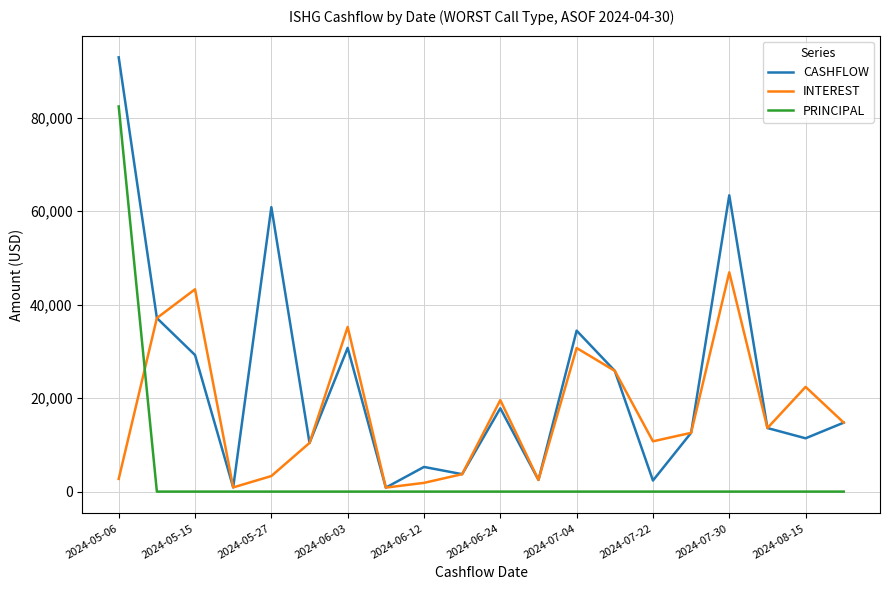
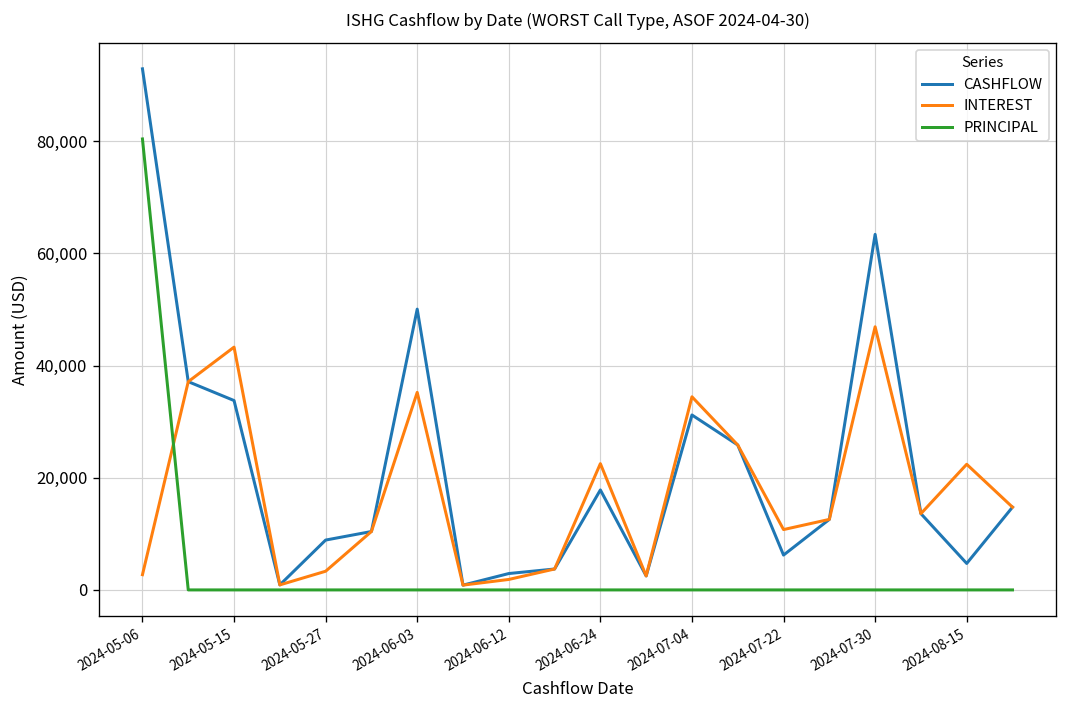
  {
    "CASHFLOW": {
      "2024-05-06": "93,000",
-     "2024-05-15": "29,000",
-     "2024-05-27": "61,000",
-     "2024-06-03": "31,000",
-     "2024-06-12": "5,000",
+     "2024-05-15": "34,000",
+     "2024-05-27": "9,000",
+     "2024-06-03": "50,000",
+     "2024-06-12": "3,000",
      "2024-06-24": "18,000",
-     "2024-07-04": "34,000",
-     "2024-07-22": "2,000",
+     "2024-07-04": "31,000",
+     "2024-07-22": "6,000",
      "2024-07-30": "63,000",
-     "2024-08-15": "11,000"
+     "2024-08-15": "5,000"
    },
    "INTEREST": {
      "2024-05-06": "3,000",
      "2024-05-15": "43,000",
      "2024-05-27": "3,000",
      "2024-06-03": "35,000",
      "2024-06-12": "2,000",
-     "2024-06-24": "20,000",
-     "2024-07-04": "31,000",
+     "2024-06-24": "23,000",
+     "2024-07-04": "34,000",
      "2024-07-22": "11,000",
      "2024-07-30": "47,000",
      "2024-08-15": "22,000"
    },
    "PRINCIPAL": {
-     "2024-05-06": "82,000",
+     "2024-05-06": "80,000",
      "2024-05-15": "0",
      "2024-05-27": "0",
      "2024-06-03": "0",
      "2024-06-12": "0",
      "2024-06-24": "0",
      "2024-07-04": "0",
      "2024-07-22": "0",
      "2024-07-30": "0",
      "2024-08-15": "0"
    }
  }
